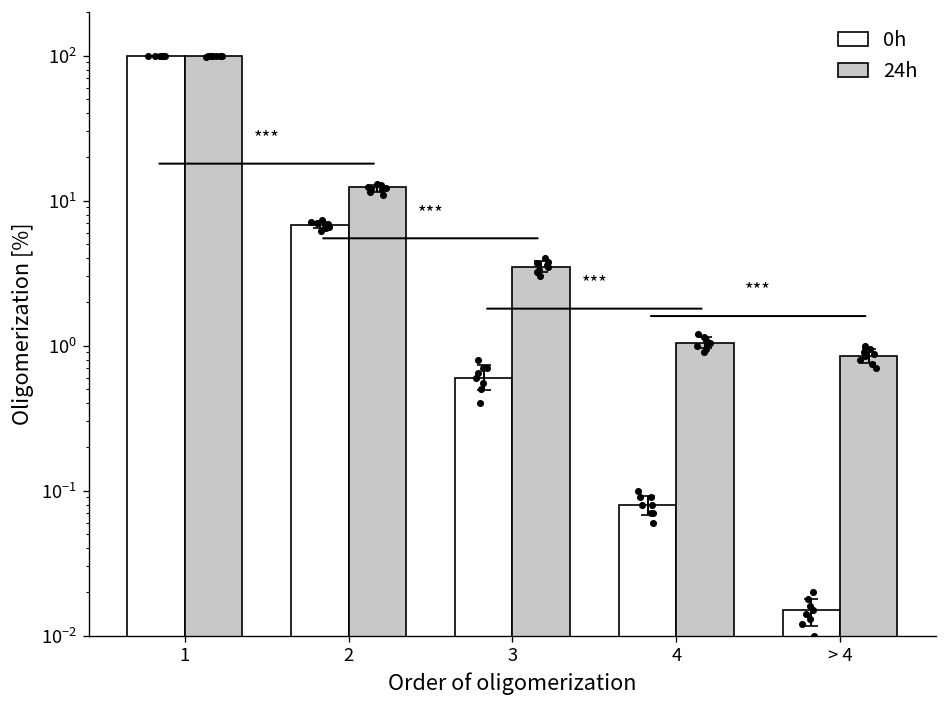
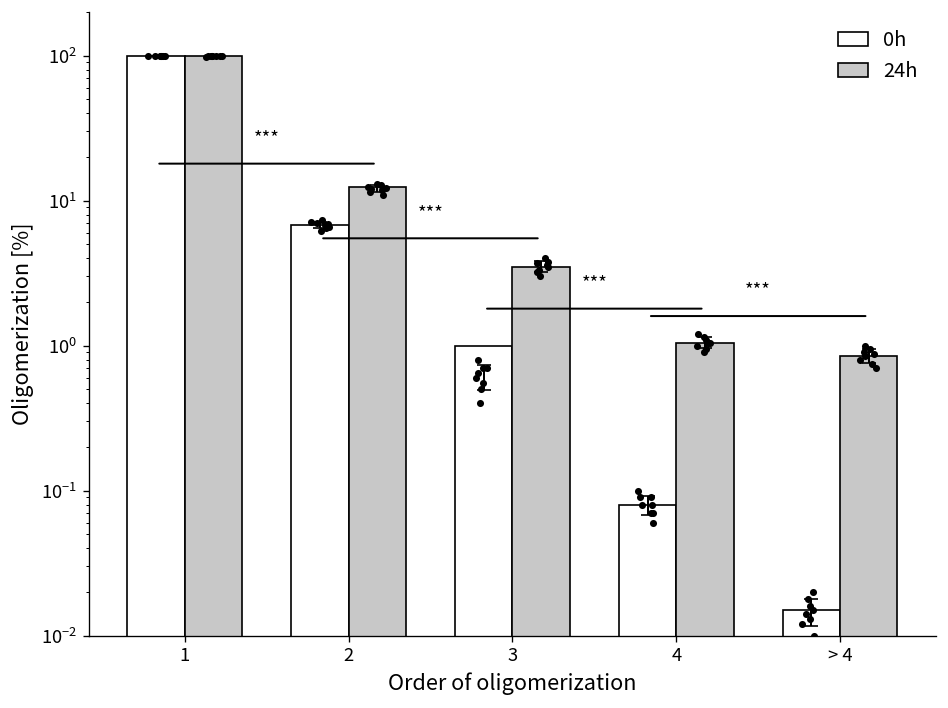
  {
    "0h": {
      "1": 100,
      "2": 7,
-     "3": 0.6,
+     "3": 1.0,
      "4": 0.08,
      "> 4": 0.015
    },
    "24h": {
      "1": 100,
      "2": 13,
      "3": 3.5,
      "4": 1.1,
      "> 4": 0.9
    }
  }
